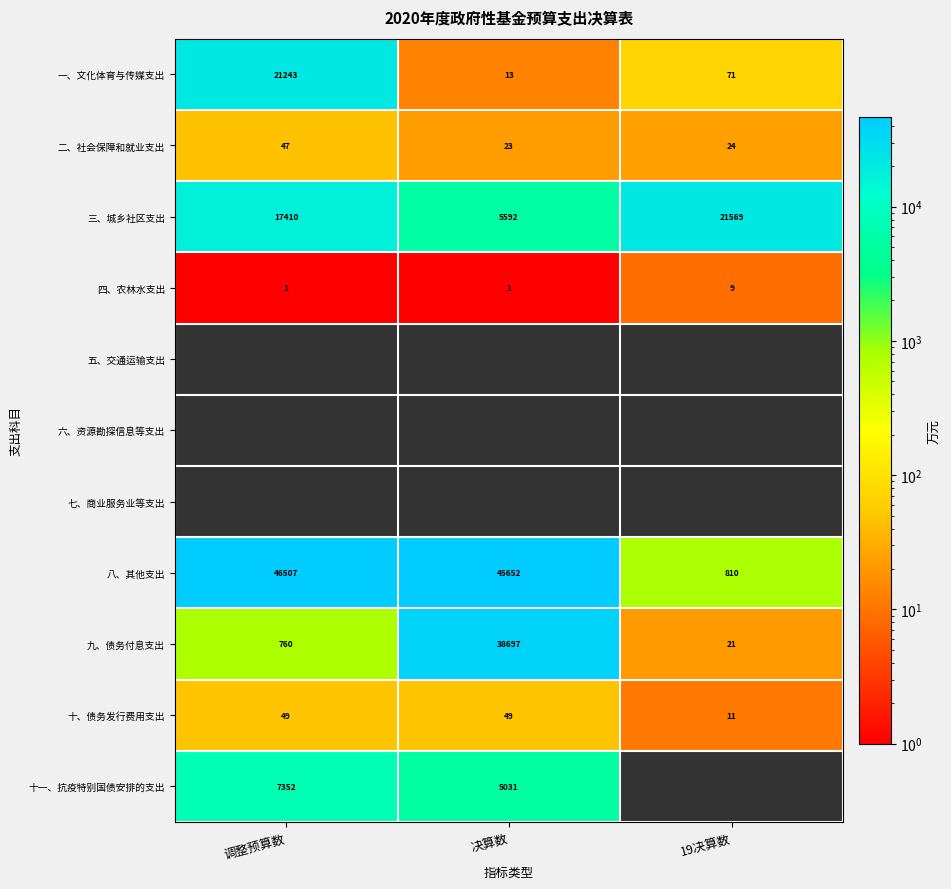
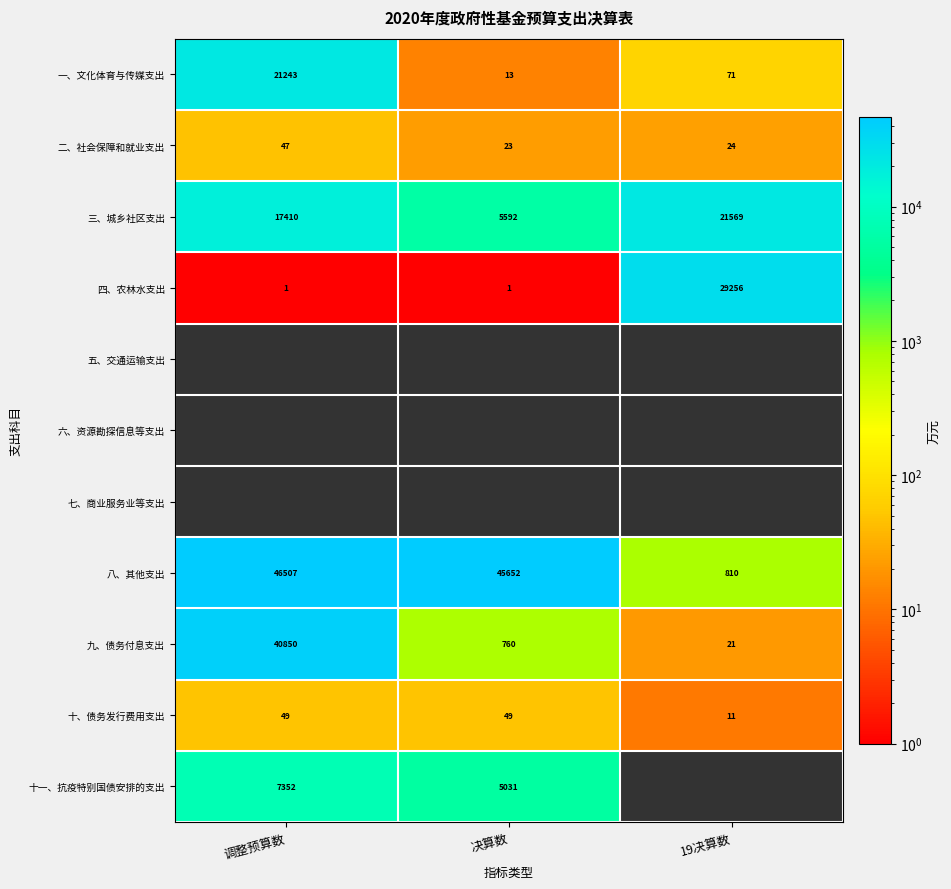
  {
    "一、文化体育与传媒支出": {
      "调整预算数": 21243,
      "决算数": 13,
      "19决算数": 71
    },
    "二、社会保障和就业支出": {
      "调整预算数": 47,
      "决算数": 23,
      "19决算数": 24
    },
    "三、城乡社区支出": {
      "调整预算数": 17410,
      "决算数": 5592,
      "19决算数": 21569
    },
    "四、农林水支出": {
      "调整预算数": 1,
      "决算数": 1,
-     "19决算数": 9
+     "19决算数": 29256
    },
    "八、其他支出": {
      "调整预算数": 46507,
      "决算数": 45652,
      "19决算数": 810
    },
    "九、债务付息支出": {
-     "调整预算数": 760,
-     "决算数": 38697,
+     "调整预算数": 40850,
+     "决算数": 760,
      "19决算数": 21
    },
    "十、债务发行费用支出": {
      "调整预算数": 49,
      "决算数": 49,
      "19决算数": 11
    },
    "十一、抗疫特别国债安排的支出": {
      "调整预算数": 7352,
      "决算数": 5031
    }
  }
